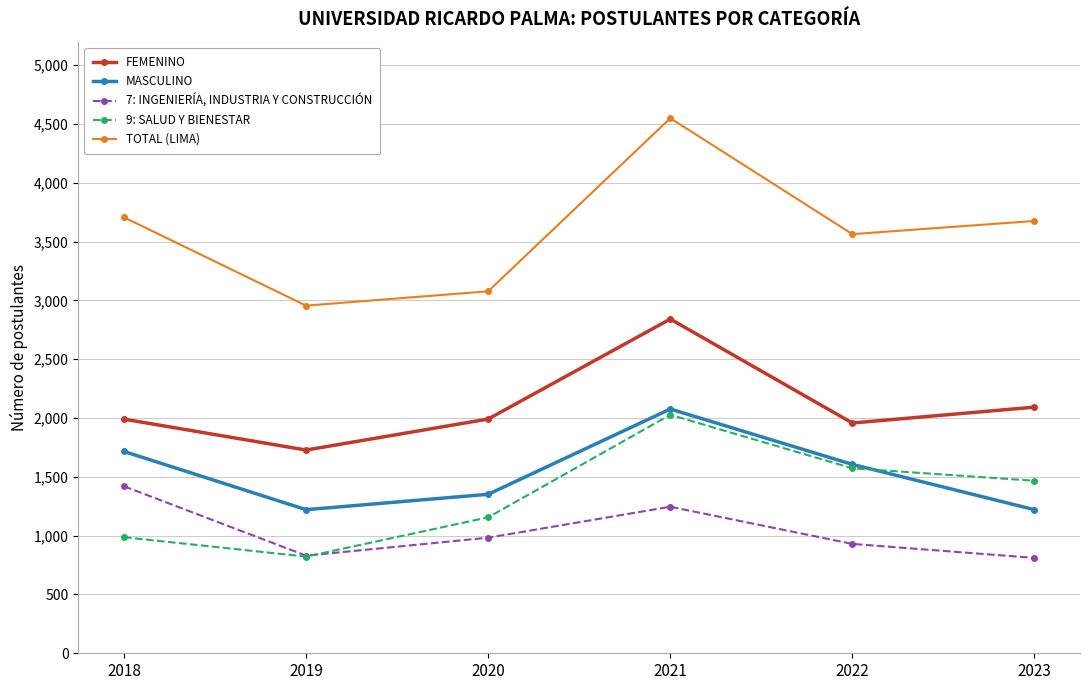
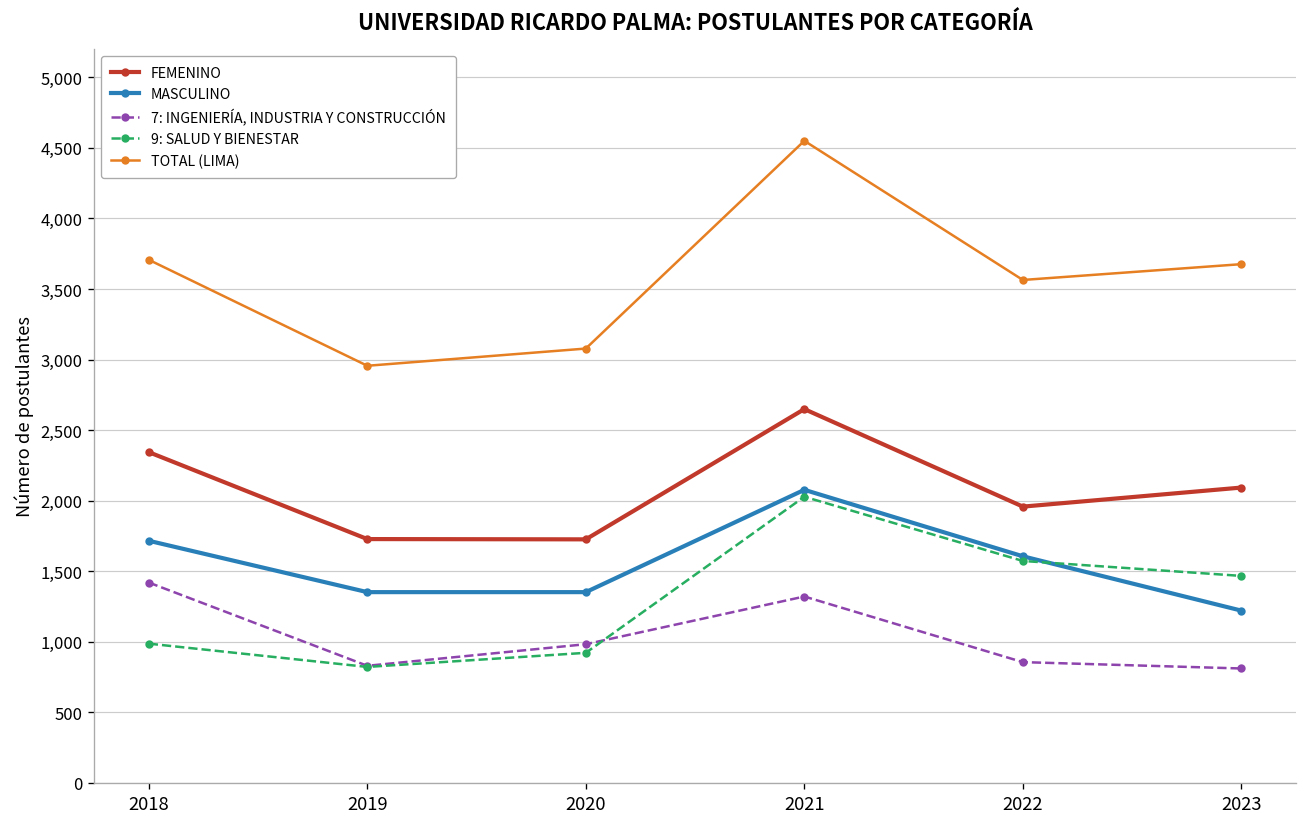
  {
    "FEMENINO": {
-     "2018": "1,990",
+     "2018": "2,340",
      "2019": "1,730",
-     "2020": "1,990",
-     "2021": "2,840",
+     "2020": "1,730",
+     "2021": "2,650",
      "2022": "1,960",
      "2023": "2,090"
    },
    "MASCULINO": {
      "2018": "1,720",
-     "2019": "1,220",
+     "2019": "1,350",
      "2020": "1,350",
      "2021": "2,080",
      "2022": "1,610",
      "2023": "1,220"
    },
    "7: INGENIERÍA, INDUSTRIA Y CONSTRUCCIÓN": {
      "2018": "1,420",
      "2020": "980",
-     "2021": "1,250",
-     "2022": "930",
+     "2021": "1,320",
+     "2022": "860",
      "2023": "810"
    },
    "9: SALUD Y BIENESTAR": {
      "2018": "990",
-     "2020": "1,160",
+     "2020": "920",
      "2021": "2,030",
      "2022": "1,570",
      "2023": "1,470"
    },
    "TOTAL (LIMA)": {
      "2018": "3,710",
      "2019": "2,960",
      "2020": "3,080",
      "2021": "4,550",
      "2022": "3,560",
      "2023": "3,680"
    }
  }
